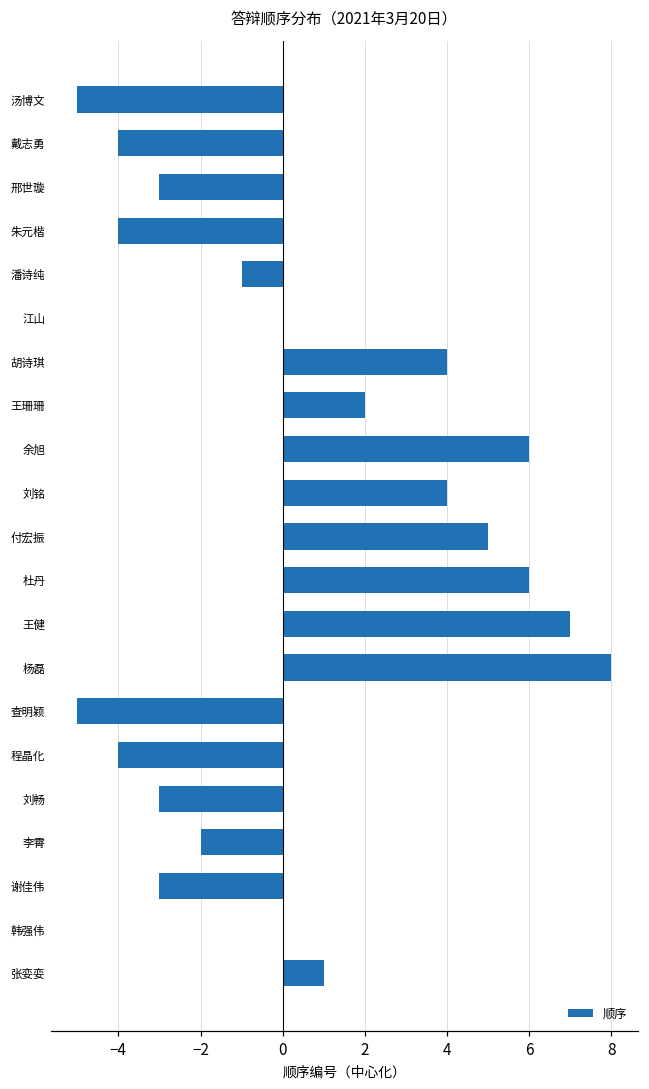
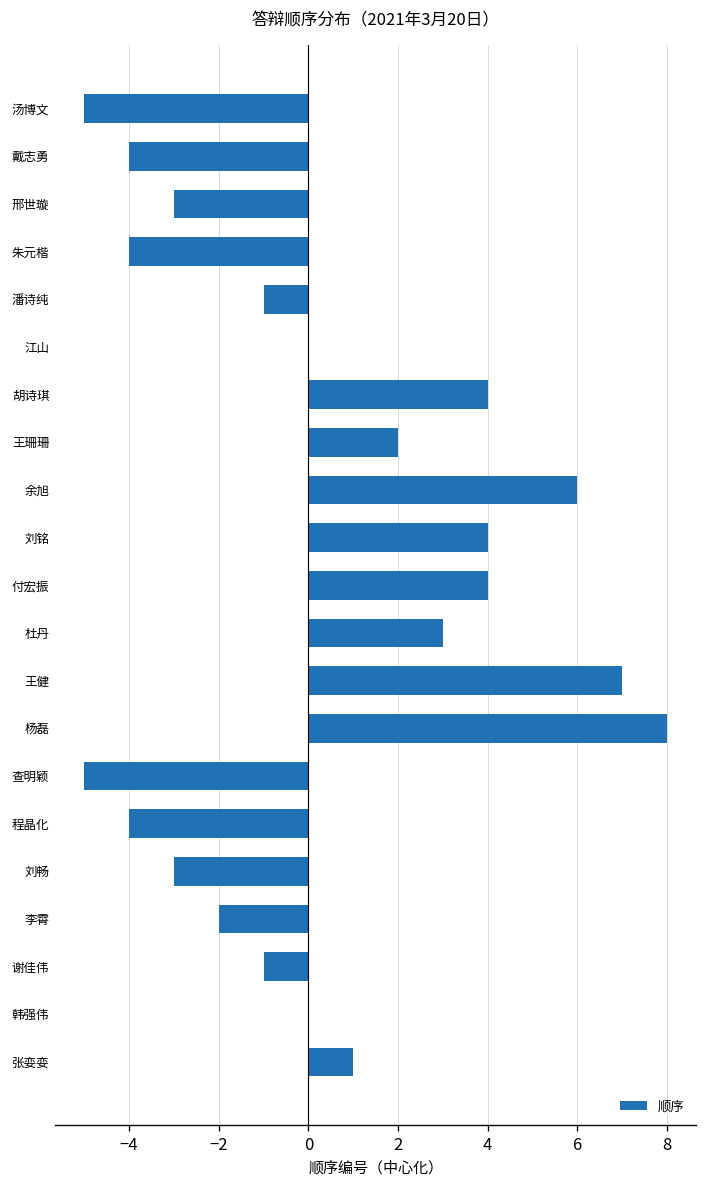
  {
    "汤博文": -5.0,
    "戴志勇": -4.0,
    "邢世璇": -3.0,
    "朱元楷": -4.0,
    "潘诗纯": -1.0,
    "江山": 0.0,
    "胡诗琪": 4.0,
    "王珊珊": 2.0,
    "余旭": 6.0,
    "刘铭": 4.0,
-   "付宏振": 5.0,
-   "杜丹": 6.0,
+   "付宏振": 4.0,
+   "杜丹": 3.0,
    "王健": 7.0,
    "杨磊": 8.0,
    "查明颖": -5.0,
    "程晶化": -4.0,
    "刘畅": -3.0,
    "李霄": -2.0,
-   "谢佳伟": -3.0,
+   "谢佳伟": -1.0,
    "韩强伟": 0.0,
    "张娈娈": 1.0
  }
